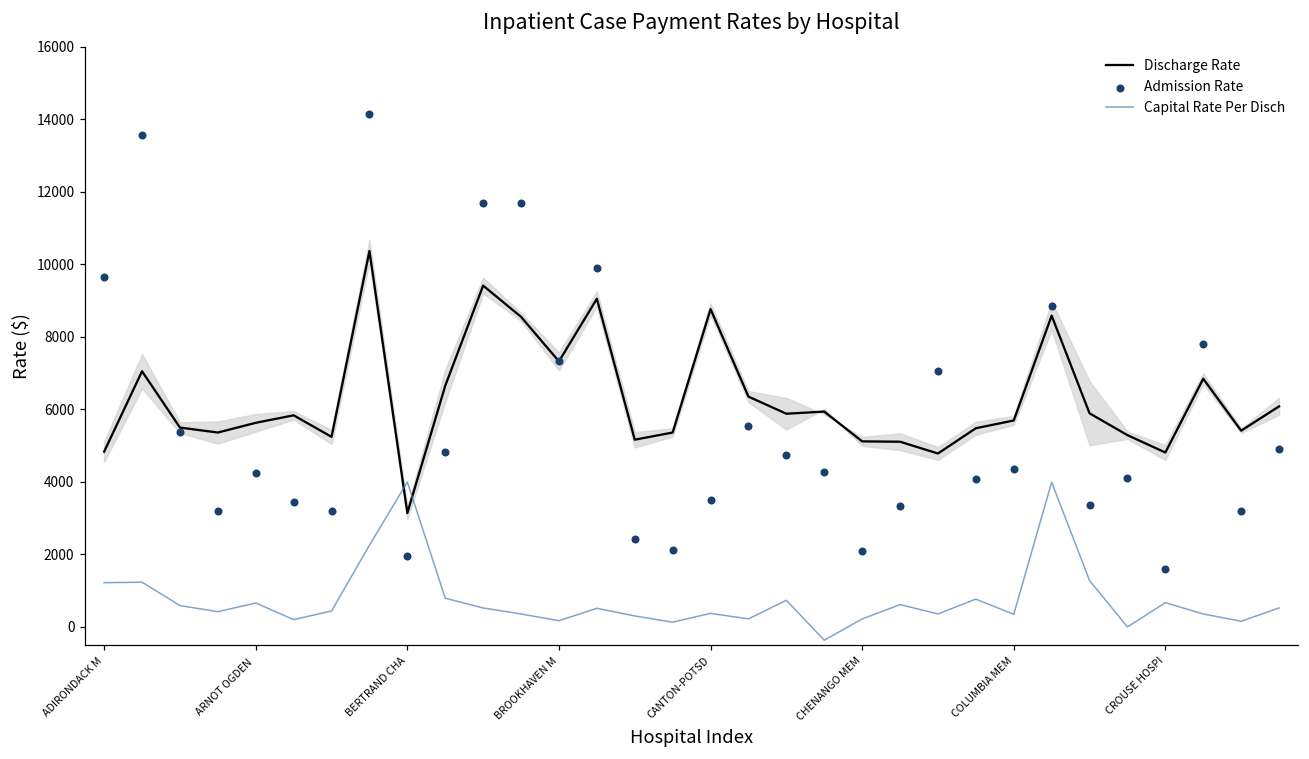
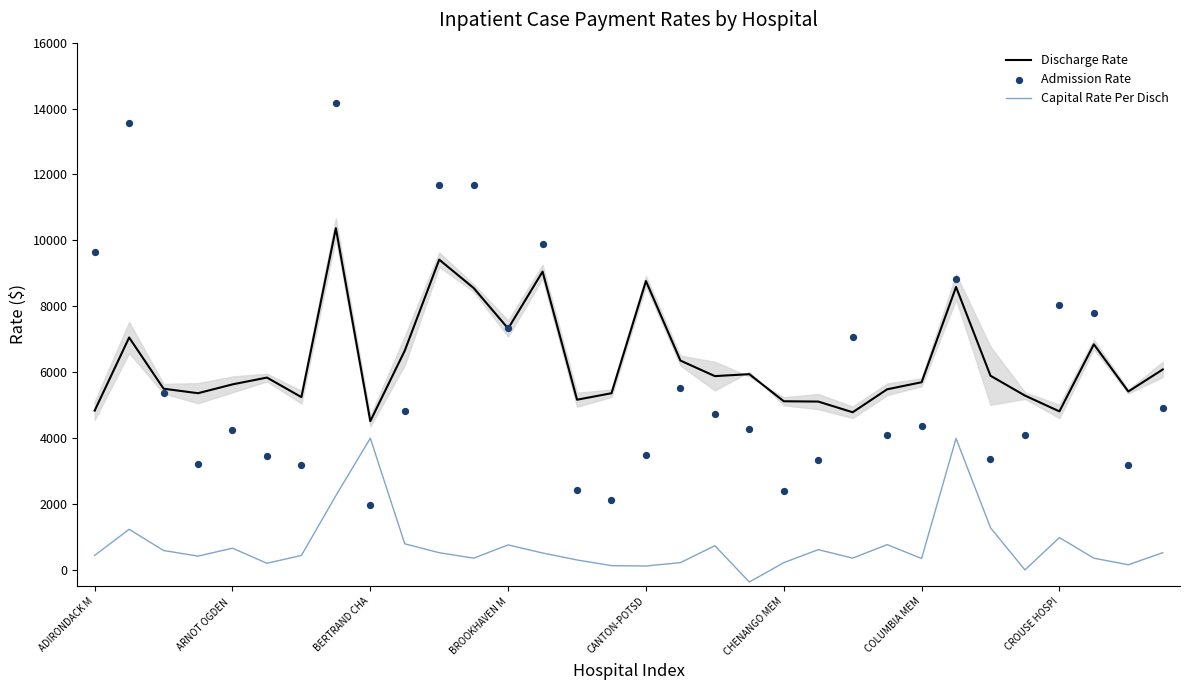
  {
    "Discharge Rate": {
      "ADIRONDACK M": 4800,
      "ARNOT OGDEN": 5600,
-     "BERTRAND CHA": 3100,
+     "BERTRAND CHA": 4500,
      "CANTON-POTSD": 8800,
      "CHENANGO MEM": 5100,
      "COLUMBIA MEM": 5700,
      "CROUSE HOSPI": 4800
    },
    "Capital Rate Per Disch": {
-     "ADIRONDACK M": 1200,
+     "ADIRONDACK M": 400,
      "ARNOT OGDEN": 700,
      "BERTRAND CHA": 4000,
-     "BROOKHAVEN M": 200,
-     "CANTON-POTSD": 400,
+     "BROOKHAVEN M": 800,
+     "CANTON-POTSD": 100,
      "CHENANGO MEM": 200,
      "COLUMBIA MEM": 300,
-     "CROUSE HOSPI": 700
+     "CROUSE HOSPI": 1000
    },
    "Admission Rate": {
-     "CHENANGO MEM": 2100,
-     "CROUSE HOSPI": 1600
+     "CHENANGO MEM": 2400,
+     "CROUSE HOSPI": 8000
    }
  }
